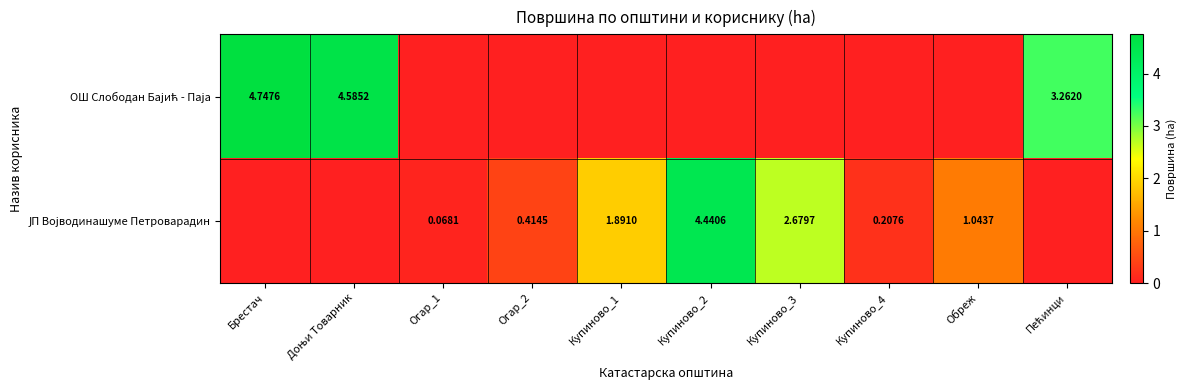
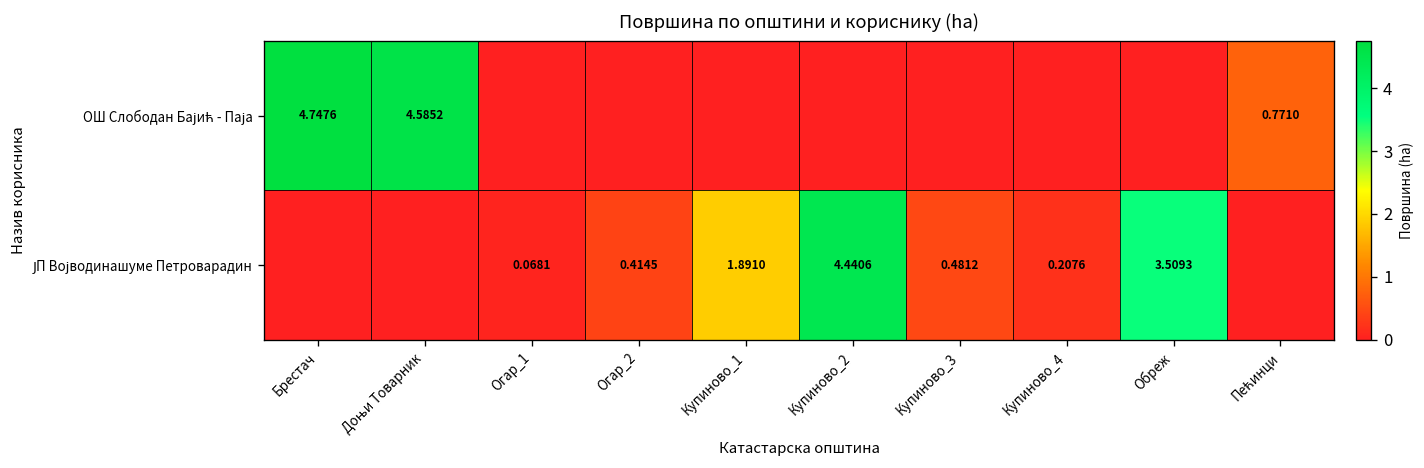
  {
    "ОШ Слободан Бајић - Паја": {
      "Брестач": 4.7476,
      "Доњи Товарник": 4.5852,
-     "Пећинци": 3.2620
+     "Пећинци": 0.7710
    },
    "ЈП Војводинашуме Петроварадин": {
      "Огар_1": 0.0681,
      "Огар_2": 0.4145,
      "Купиново_1": 1.8910,
      "Купиново_2": 4.4406,
-     "Купиново_3": 2.6797,
+     "Купиново_3": 0.4812,
      "Купиново_4": 0.2076,
-     "Обреж": 1.0437
+     "Обреж": 3.5093
    }
  }
